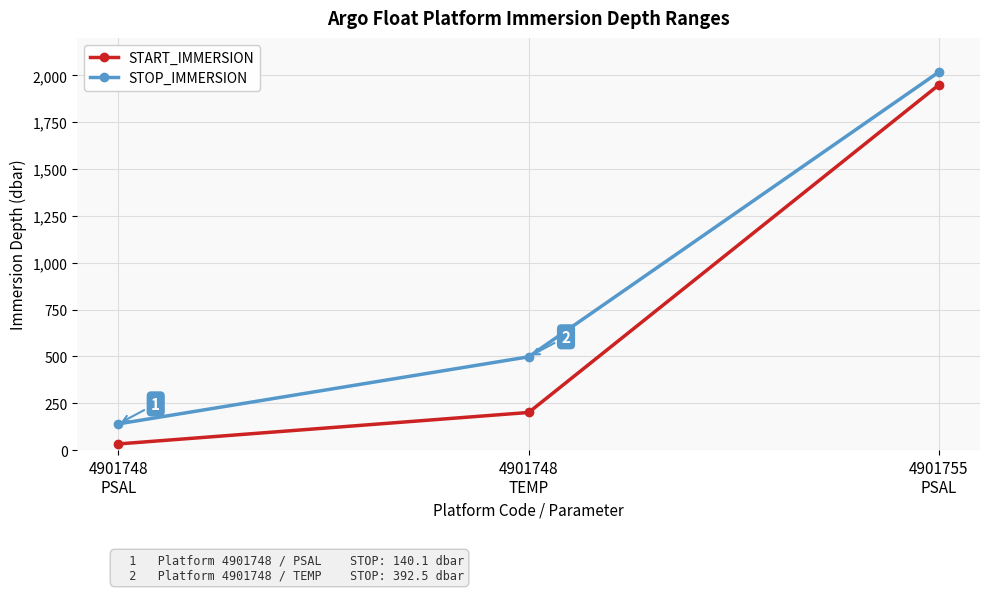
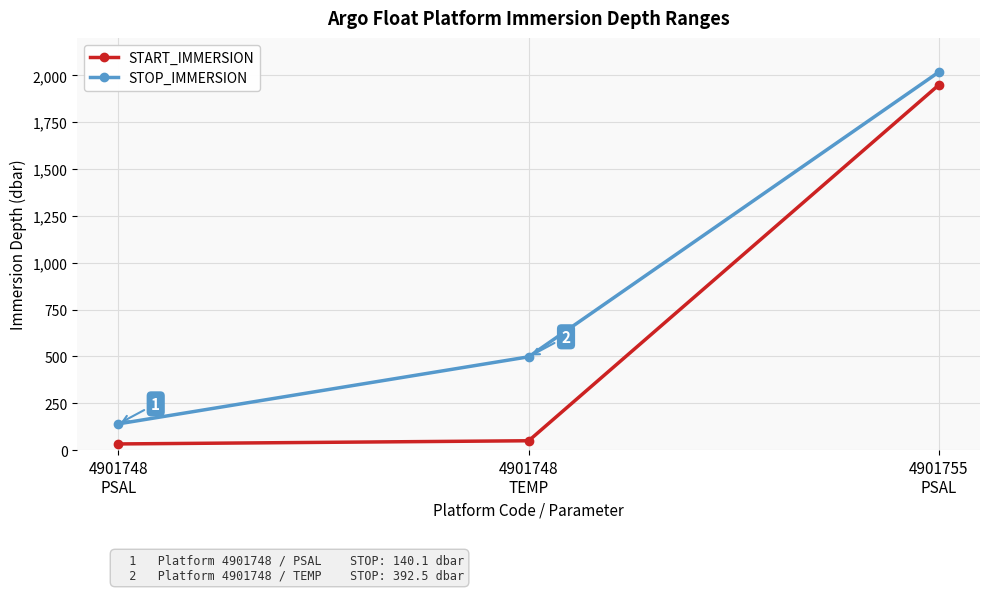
  {
    "START_IMMERSION": {
      "4901748 PSAL": "30",
-     "4901748 TEMP": "200",
+     "4901748 TEMP": "50",
      "4901755 PSAL": "1,950"
    },
    "STOP_IMMERSION": {
      "4901748 PSAL": "140",
      "4901748 TEMP": "500",
      "4901755 PSAL": "2,020"
    }
  }
